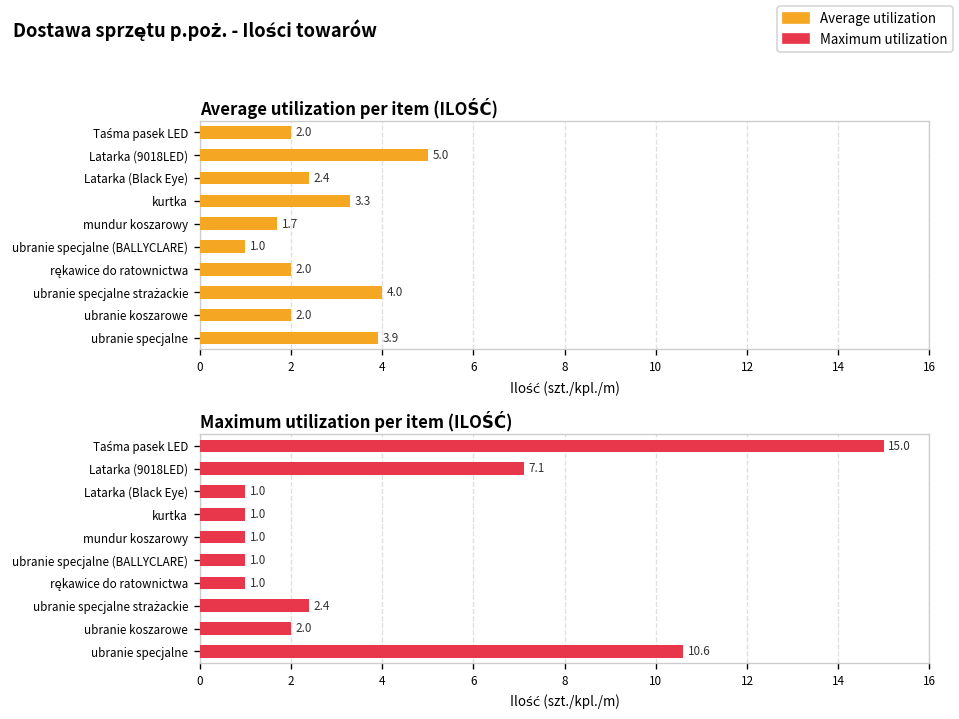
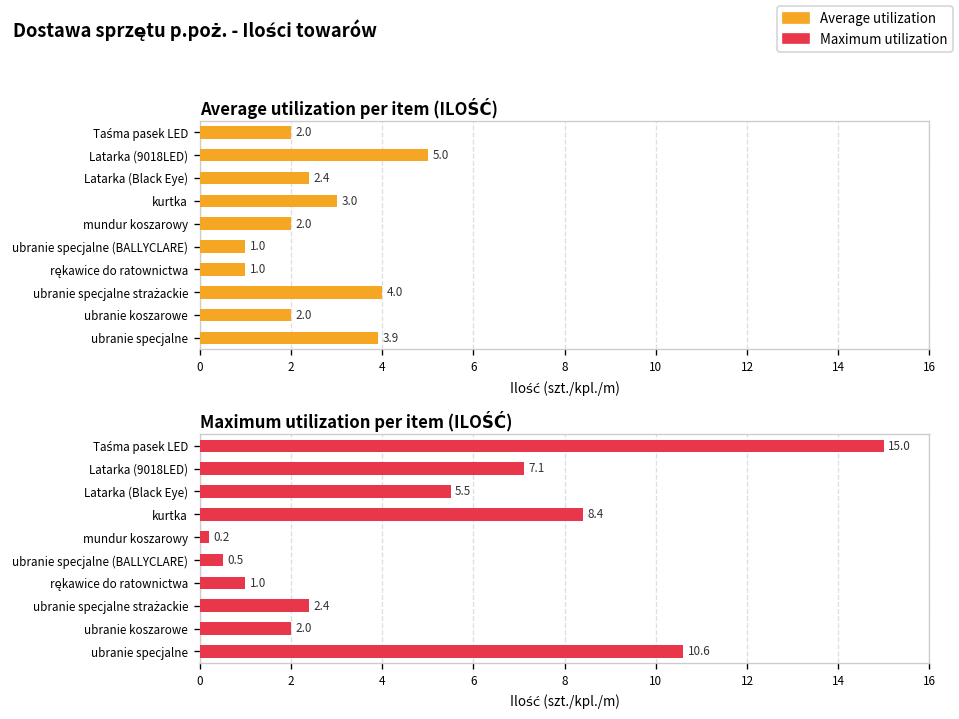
  {
    "Average utilization per item (ILOŚĆ)": {
      "Taśma pasek LED": 2.0,
      "Latarka (9018LED)": 5.0,
      "Latarka (Black Eye)": 2.4,
-     "kurtka": 3.3,
-     "mundur koszarowy": 1.7,
+     "kurtka": 3.0,
+     "mundur koszarowy": 2.0,
      "ubranie specjalne (BALLYCLARE)": 1.0,
-     "rękawice do ratownictwa": 2.0,
+     "rękawice do ratownictwa": 1.0,
      "ubranie specjalne strażackie": 4.0,
      "ubranie koszarowe": 2.0,
      "ubranie specjalne": 3.9
    },
    "Maximum utilization per item (ILOŚĆ)": {
      "Taśma pasek LED": 15.0,
      "Latarka (9018LED)": 7.1,
-     "Latarka (Black Eye)": 1.0,
-     "kurtka": 1.0,
-     "mundur koszarowy": 1.0,
-     "ubranie specjalne (BALLYCLARE)": 1.0,
+     "Latarka (Black Eye)": 5.5,
+     "kurtka": 8.4,
+     "mundur koszarowy": 0.2,
+     "ubranie specjalne (BALLYCLARE)": 0.5,
      "rękawice do ratownictwa": 1.0,
      "ubranie specjalne strażackie": 2.4,
      "ubranie koszarowe": 2.0,
      "ubranie specjalne": 10.6
    }
  }
